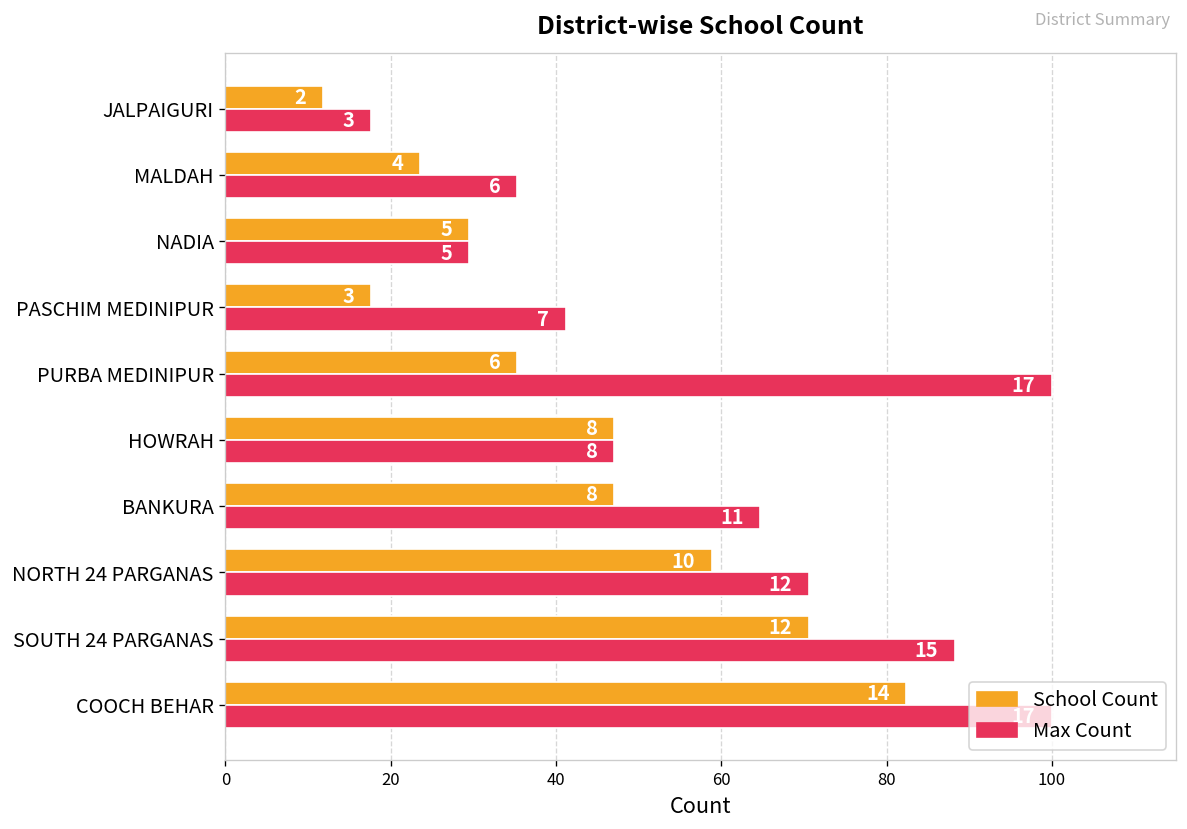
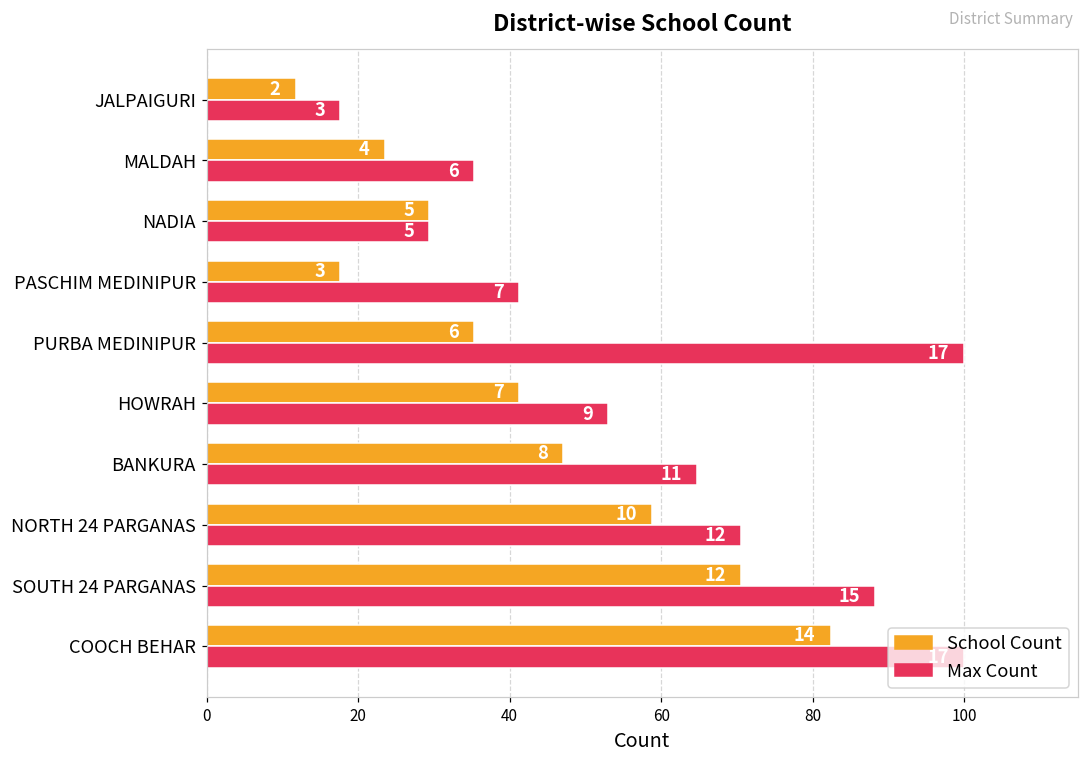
  {
    "School Count": {
-     "HOWRAH": 8
+     "HOWRAH": 7
    },
    "Max Count": {
-     "HOWRAH": 8
+     "HOWRAH": 9
    }
  }
